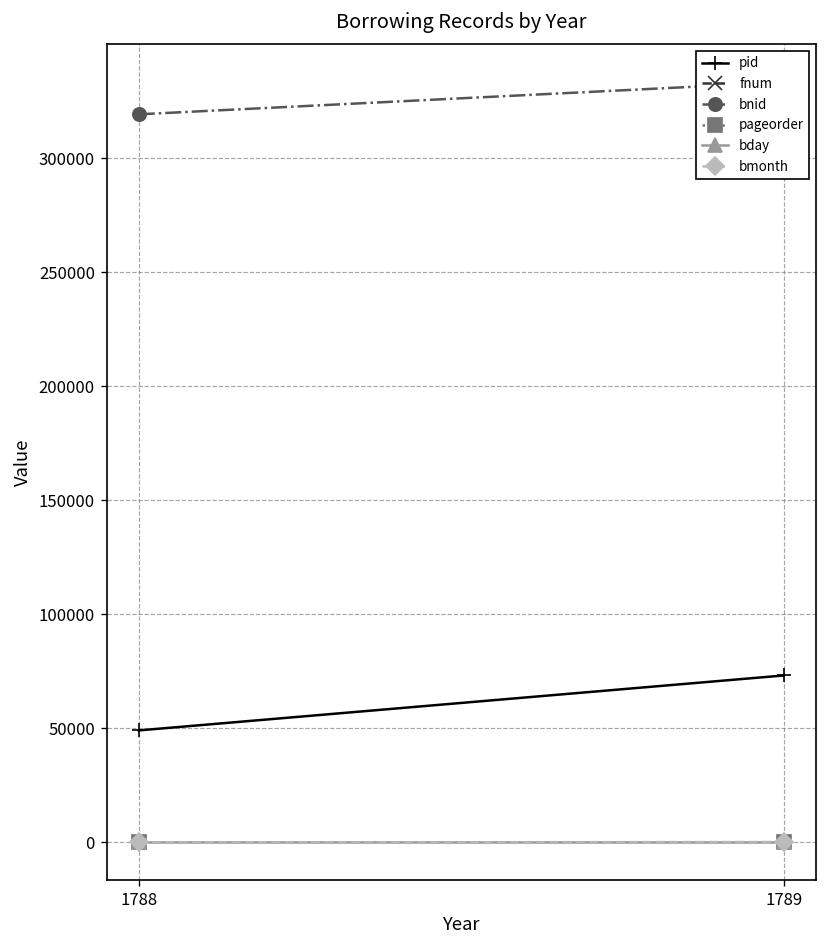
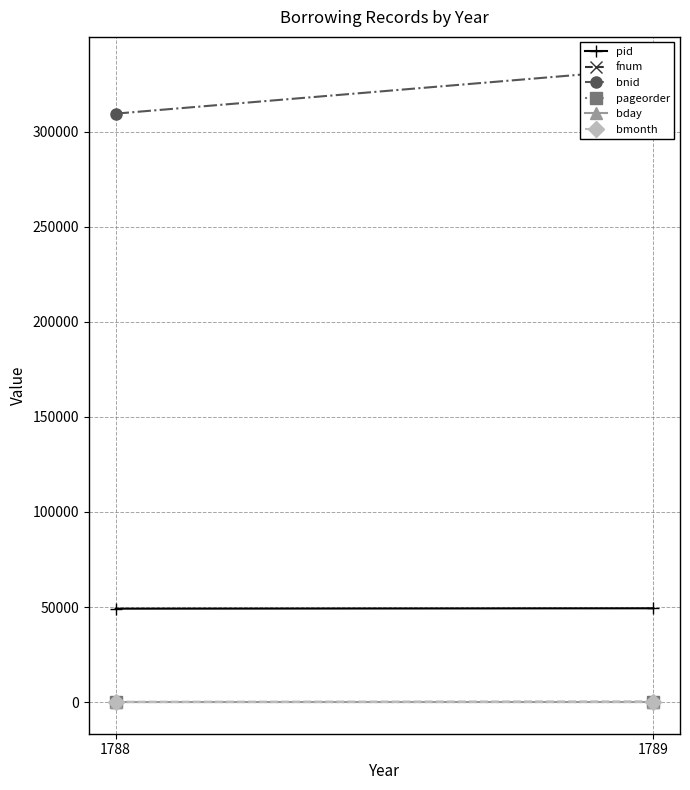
  {
    "pid": {
      "1788": 49000,
-     "1789": 73000
+     "1789": 49000
    },
    "bmonth": {
      "1788": 0,
      "1789": 0
    },
    "bnid": {
-     "1788": 319000
+     "1788": 310000
    }
  }
